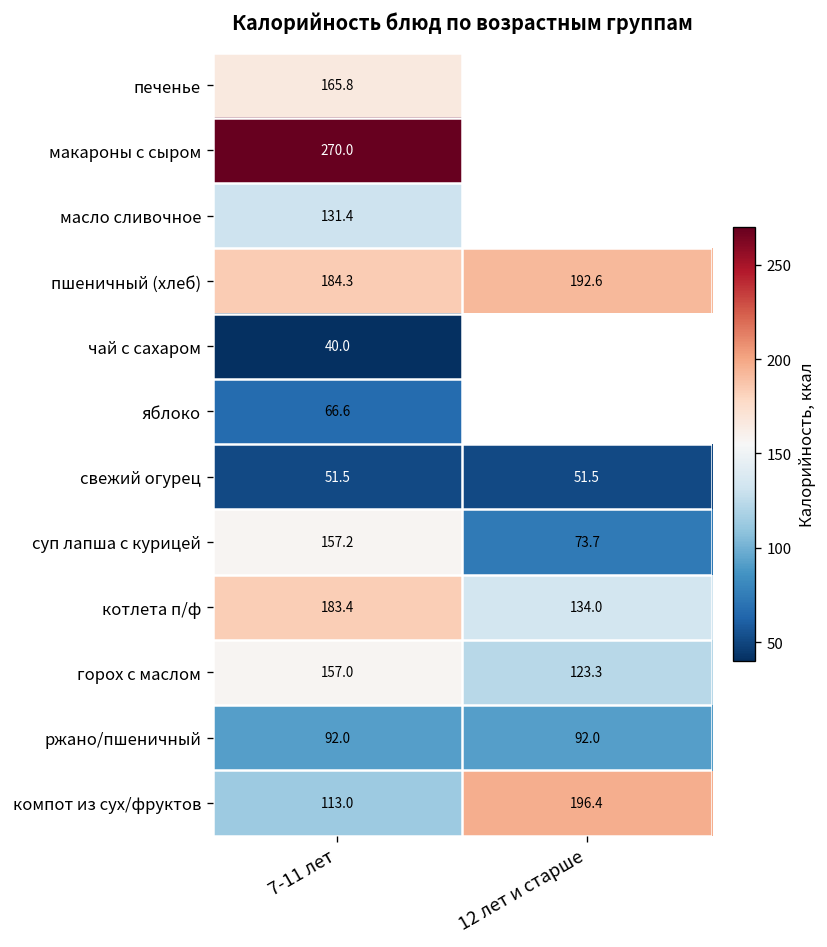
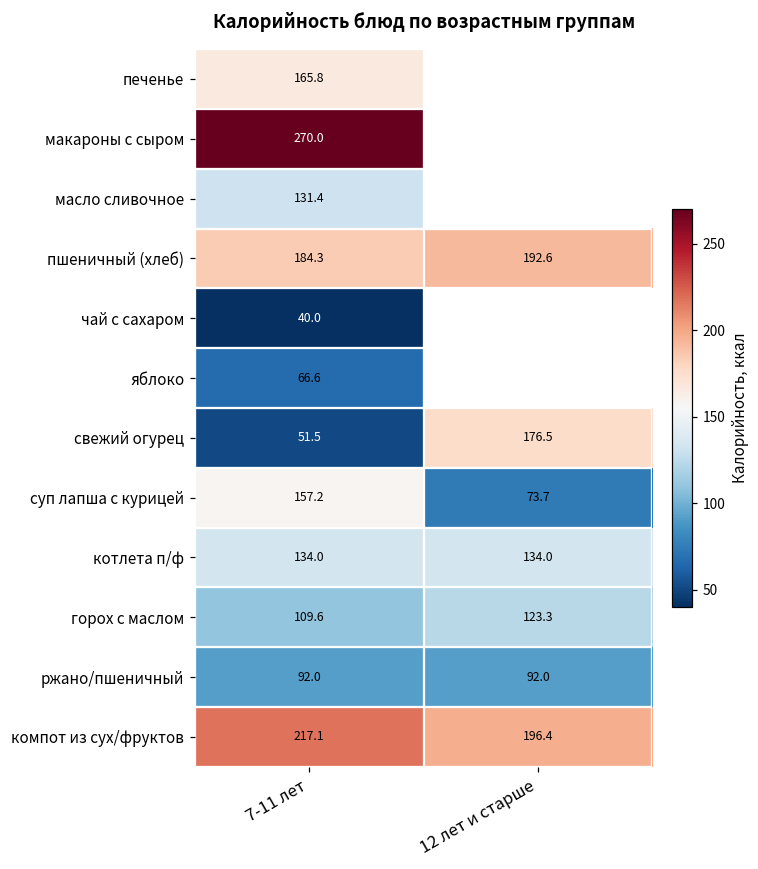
  {
    "печенье": {
      "7-11 лет": 165.8
    },
    "макароны с сыром": {
      "7-11 лет": 270.0
    },
    "масло сливочное": {
      "7-11 лет": 131.4
    },
    "пшеничный (хлеб)": {
      "7-11 лет": 184.3,
      "12 лет и старше": 192.6
    },
    "чай с сахаром": {
      "7-11 лет": 40.0
    },
    "яблоко": {
      "7-11 лет": 66.6
    },
    "свежий огурец": {
      "7-11 лет": 51.5,
-     "12 лет и старше": 51.5
+     "12 лет и старше": 176.5
    },
    "суп лапша с курицей": {
      "7-11 лет": 157.2,
      "12 лет и старше": 73.7
    },
    "котлета п/ф": {
-     "7-11 лет": 183.4,
+     "7-11 лет": 134.0,
      "12 лет и старше": 134.0
    },
    "горох с маслом": {
-     "7-11 лет": 157.0,
+     "7-11 лет": 109.6,
      "12 лет и старше": 123.3
    },
    "ржано/пшеничный": {
      "7-11 лет": 92.0,
      "12 лет и старше": 92.0
    },
    "компот из сух/фруктов": {
-     "7-11 лет": 113.0,
+     "7-11 лет": 217.1,
      "12 лет и старше": 196.4
    }
  }
